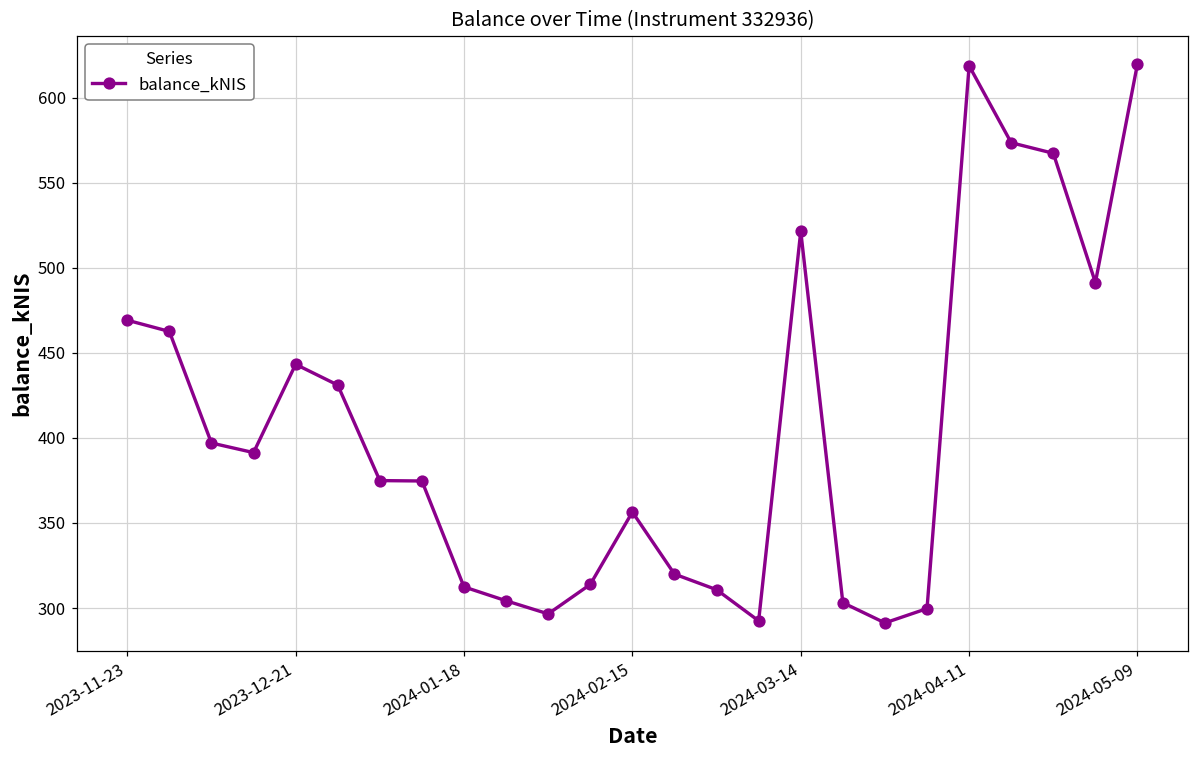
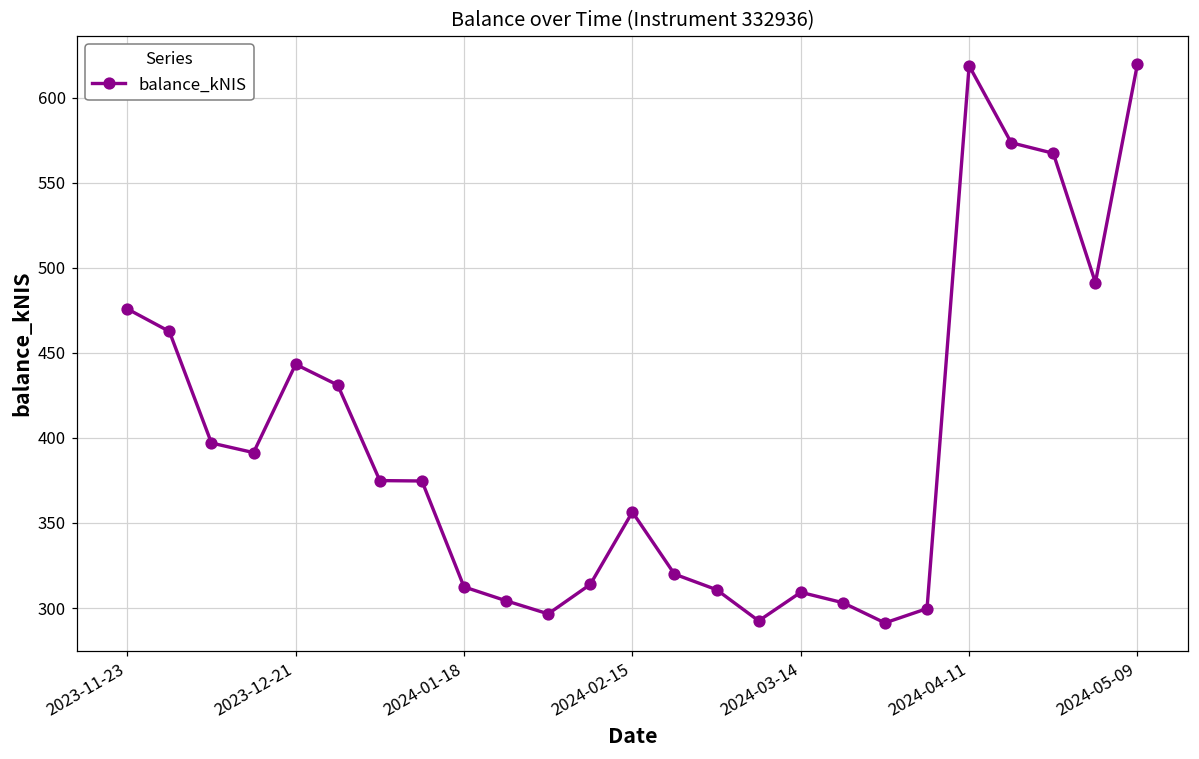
  {
-   "2023-11-23": 469,
+   "2023-11-23": 476,
    "2023-12-21": 443,
    "2024-01-18": 312,
    "2024-02-15": 356,
-   "2024-03-14": 521,
+   "2024-03-14": 309,
    "2024-04-11": 619,
    "2024-05-09": 620
  }
